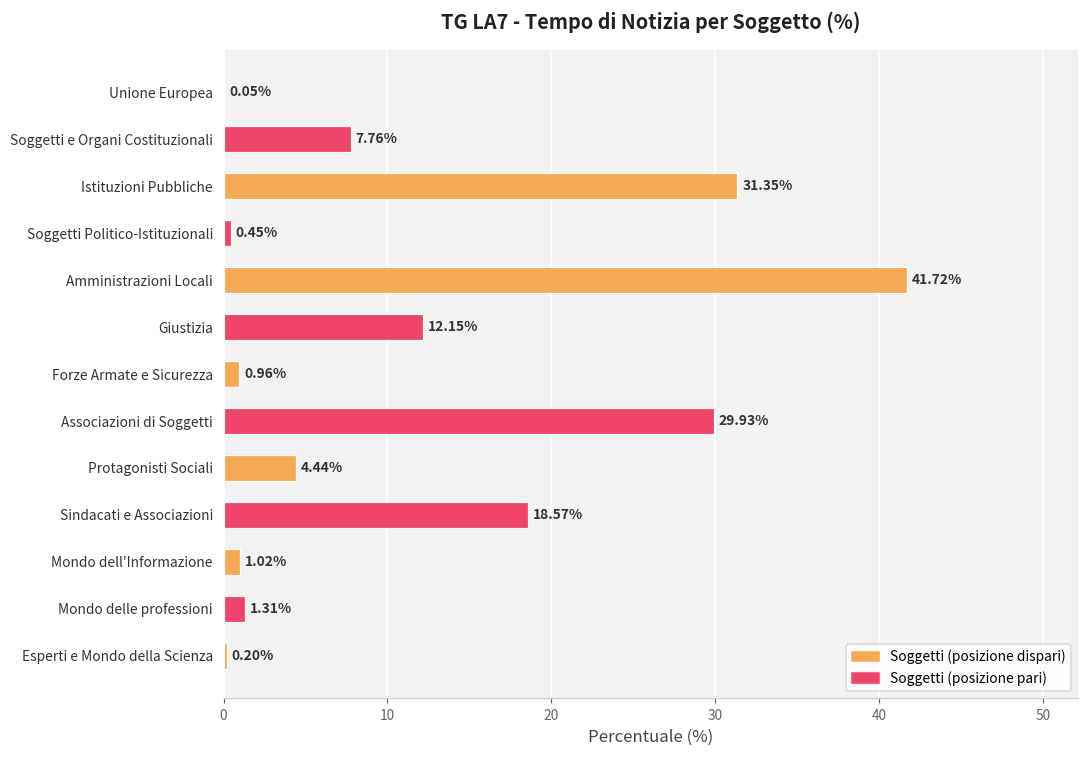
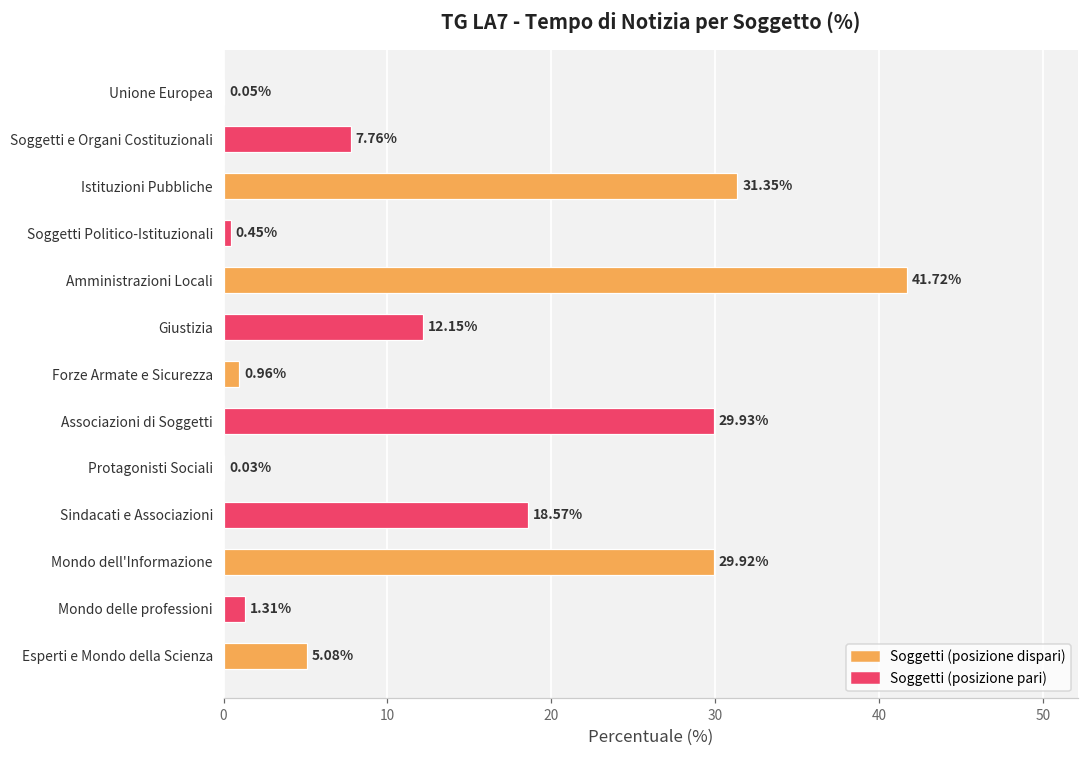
  {
    "Unione Europea": "0.05%",
    "Soggetti e Organi Costituzionali": "7.76%",
    "Istituzioni Pubbliche": "31.35%",
    "Soggetti Politico-Istituzionali": "0.45%",
    "Amministrazioni Locali": "41.72%",
    "Giustizia": "12.15%",
    "Forze Armate e Sicurezza": "0.96%",
    "Associazioni di Soggetti": "29.93%",
-   "Protagonisti Sociali": "4.44%",
+   "Protagonisti Sociali": "0.03%",
    "Sindacati e Associazioni": "18.57%",
-   "Mondo dell'Informazione": "1.02%",
+   "Mondo dell'Informazione": "29.92%",
    "Mondo delle professioni": "1.31%",
-   "Esperti e Mondo della Scienza": "0.20%"
+   "Esperti e Mondo della Scienza": "5.08%"
  }
